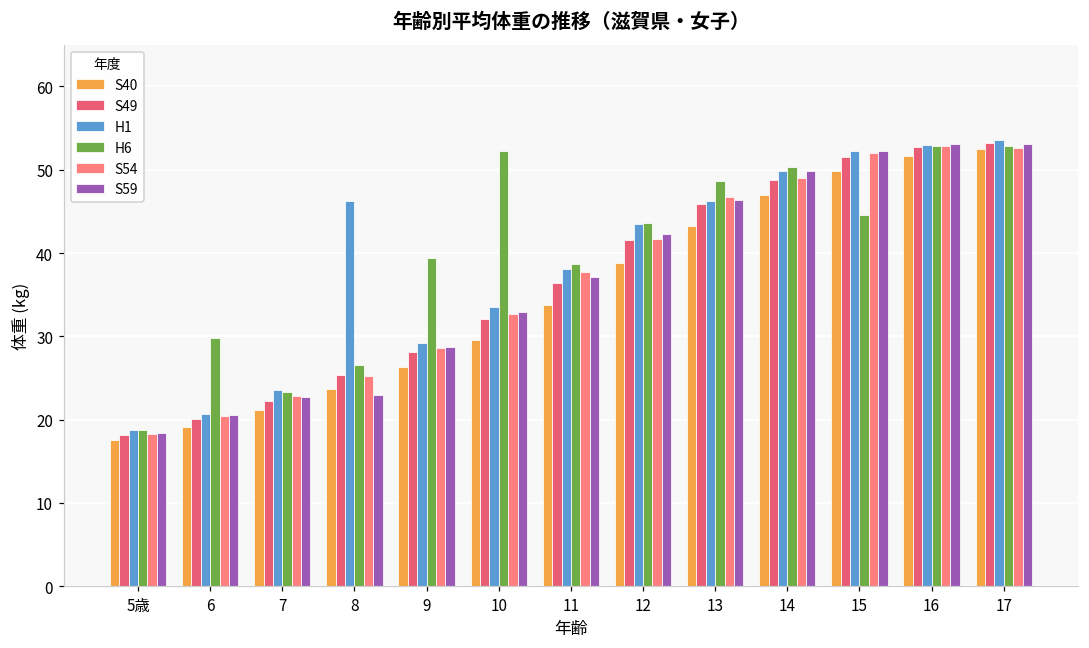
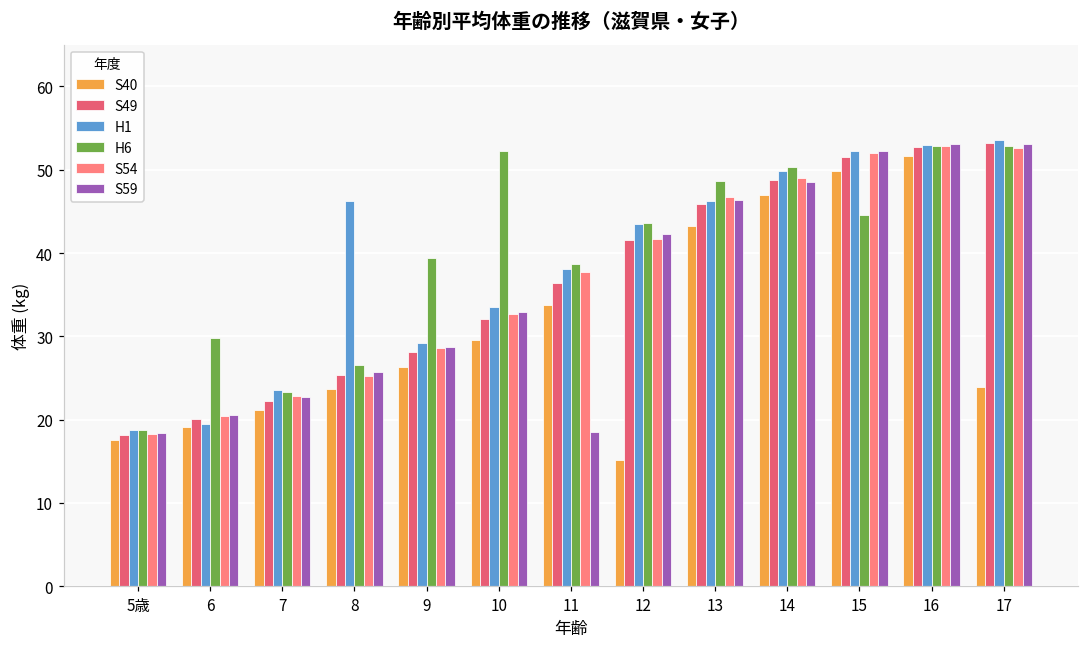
  {
    "S40": {
      "5歳": 18,
      "6": 19,
      "7": 21,
      "8": 24,
      "9": 26,
      "10": 30,
      "11": 34,
-     "12": 39,
+     "12": 15,
      "13": 43,
      "14": 47,
      "15": 50,
      "16": 52,
-     "17": 53
+     "17": 24
    },
    "H1": {
      "5歳": 19,
-     "6": 21,
+     "6": 20,
      "7": 24,
      "8": 46,
      "9": 29,
      "10": 34,
      "11": 38,
      "12": 44,
      "13": 46,
      "14": 50,
      "15": 52,
      "16": 53,
      "17": 54
    },
    "H6": {
      "5歳": 19,
      "6": 30,
      "7": 23,
      "8": 27,
      "9": 39,
      "10": 52,
      "11": 39,
      "12": 44,
      "13": 49,
      "14": 50,
      "15": 45,
      "16": 53,
      "17": 53
    },
    "S59": {
      "5歳": 18,
      "6": 21,
      "7": 23,
-     "8": 23,
+     "8": 26,
      "9": 29,
      "10": 33,
-     "11": 37,
+     "11": 19,
      "12": 42,
      "13": 46,
-     "14": 50,
+     "14": 49,
      "15": 52,
      "16": 53,
      "17": 53
    }
  }
